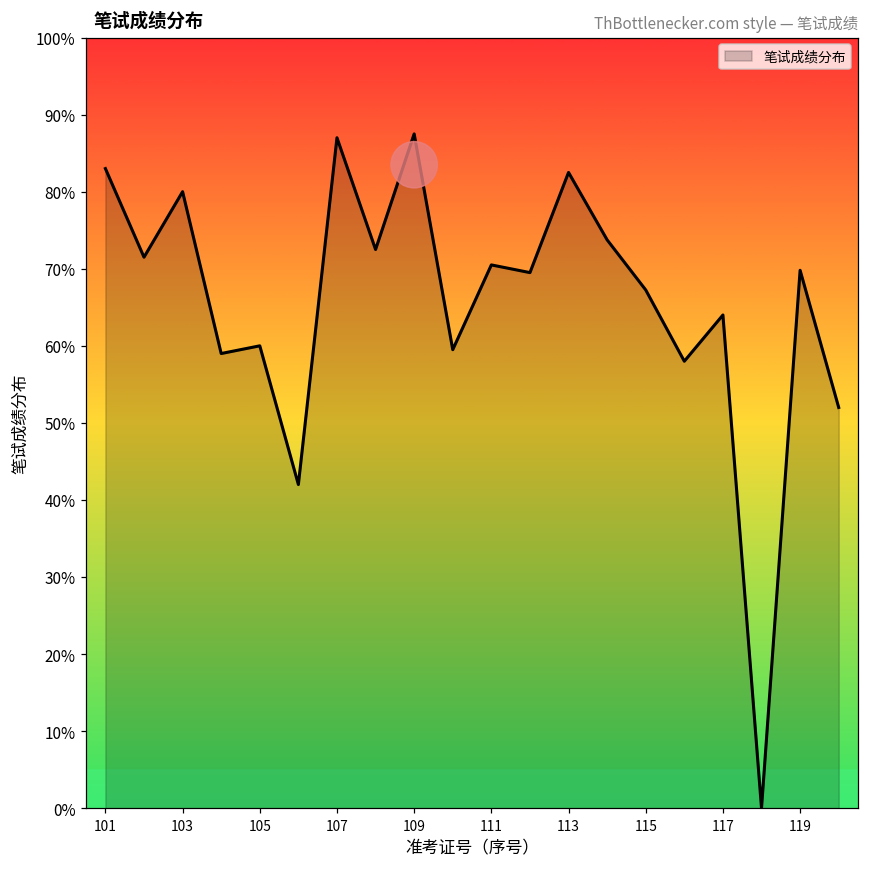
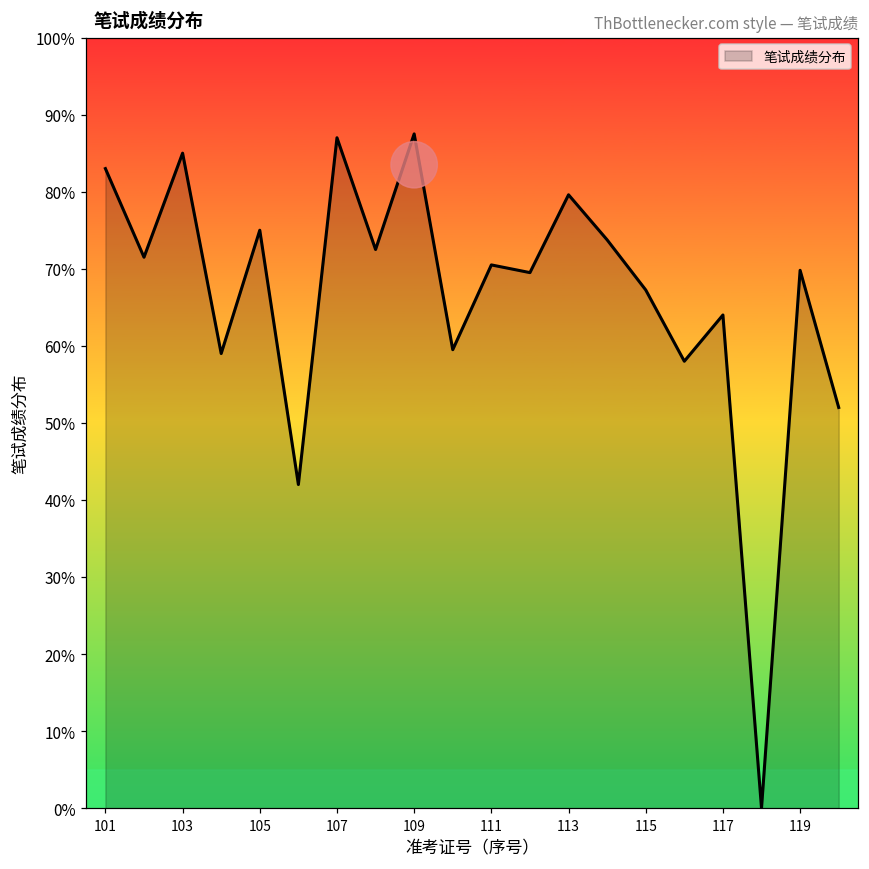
  {
    "101": "83%",
-   "103": "80%",
-   "105": "60%",
+   "103": "85%",
+   "105": "75%",
    "107": "87%",
    "109": "88%",
    "111": "71%",
-   "113": "83%",
+   "113": "80%",
    "115": "67%",
    "117": "64%",
    "119": "70%"
  }
